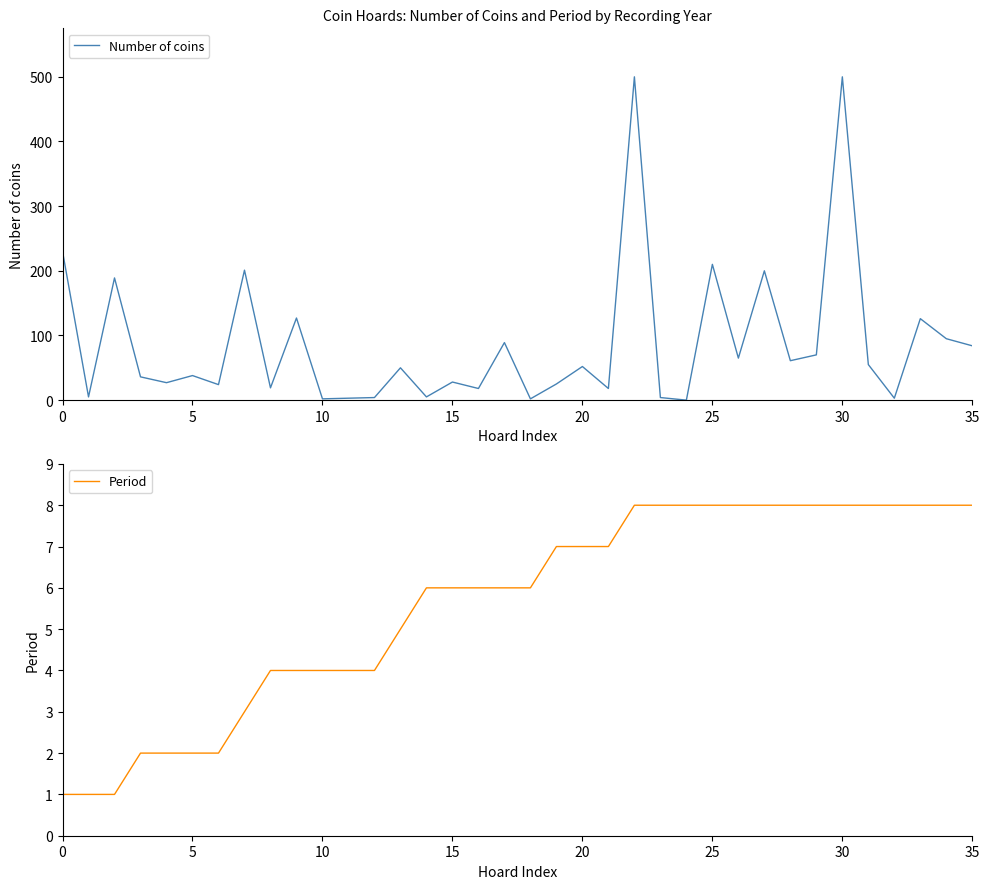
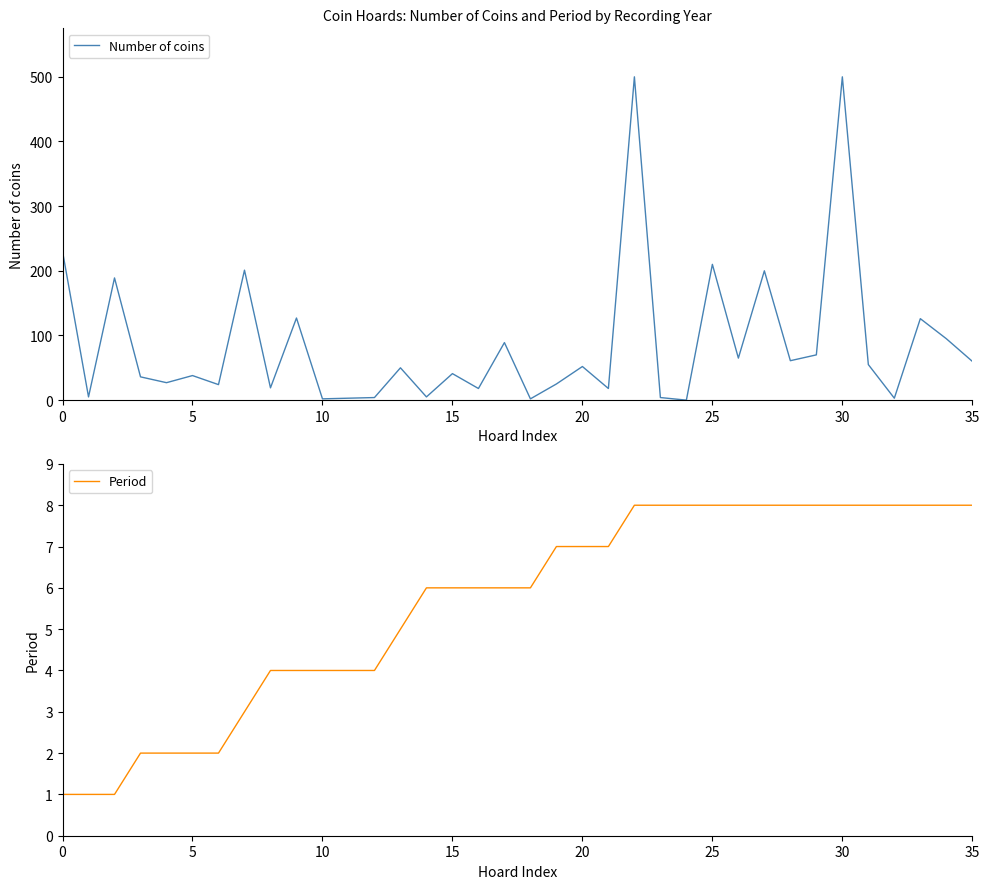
  {
    "Coin Hoards: Number of Coins and Period by Recording Year": {
      "5": 40,
      "10": 0,
-     "15": 30,
+     "15": 40,
      "20": 50,
      "25": 210,
      "30": 500,
-     "35": 80
+     "35": 60
    }
  }
